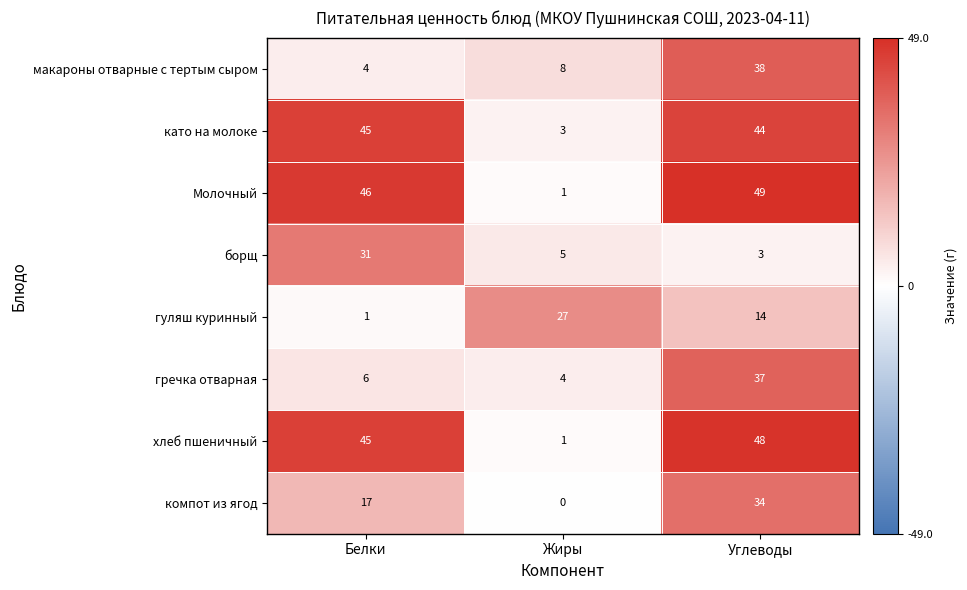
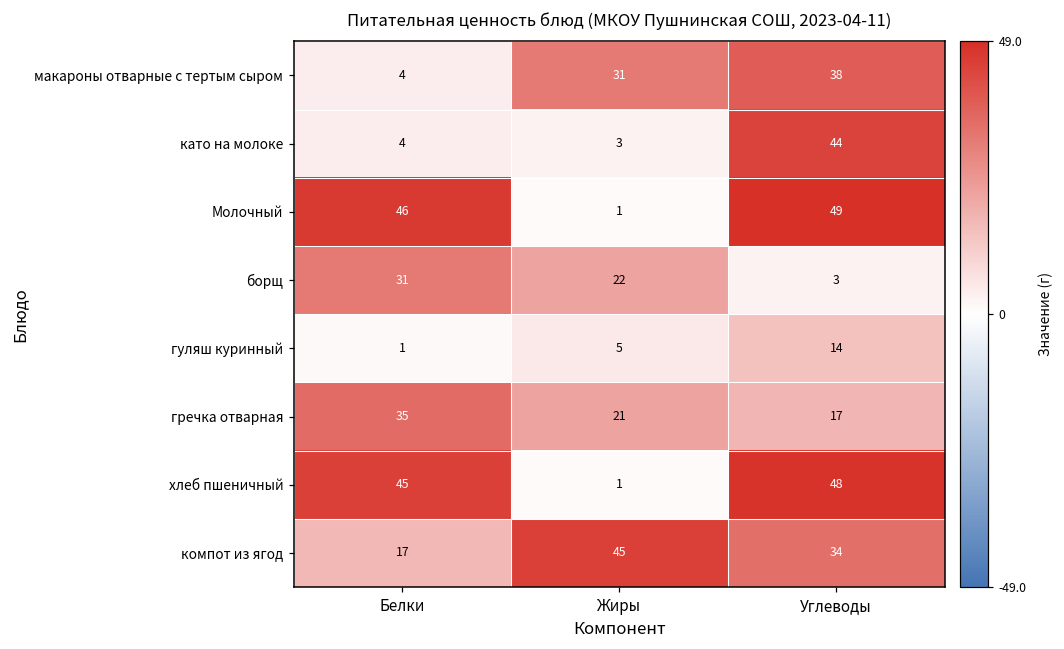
  {
    "макароны отварные с тертым сыром": {
      "Белки": 4,
-     "Жиры": 8,
+     "Жиры": 31,
      "Углеводы": 38
    },
    "като на молоке": {
-     "Белки": 45,
+     "Белки": 4,
      "Жиры": 3,
      "Углеводы": 44
    },
    "Молочный": {
      "Белки": 46,
      "Жиры": 1,
      "Углеводы": 49
    },
    "борщ": {
      "Белки": 31,
-     "Жиры": 5,
+     "Жиры": 22,
      "Углеводы": 3
    },
    "гуляш куринный": {
      "Белки": 1,
-     "Жиры": 27,
+     "Жиры": 5,
      "Углеводы": 14
    },
    "гречка отварная": {
-     "Белки": 6,
-     "Жиры": 4,
-     "Углеводы": 37
+     "Белки": 35,
+     "Жиры": 21,
+     "Углеводы": 17
    },
    "хлеб пшеничный": {
      "Белки": 45,
      "Жиры": 1,
      "Углеводы": 48
    },
    "компот из ягод": {
      "Белки": 17,
-     "Жиры": 0,
+     "Жиры": 45,
      "Углеводы": 34
    }
  }
